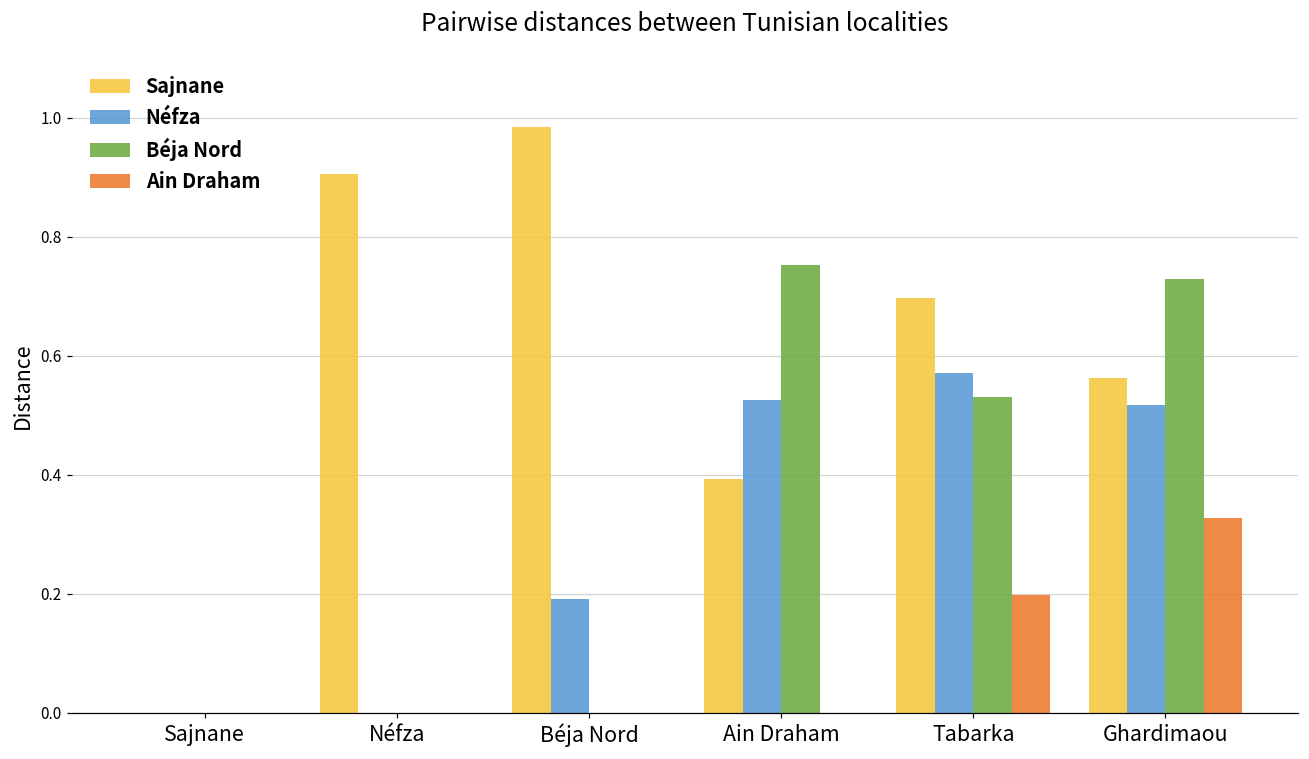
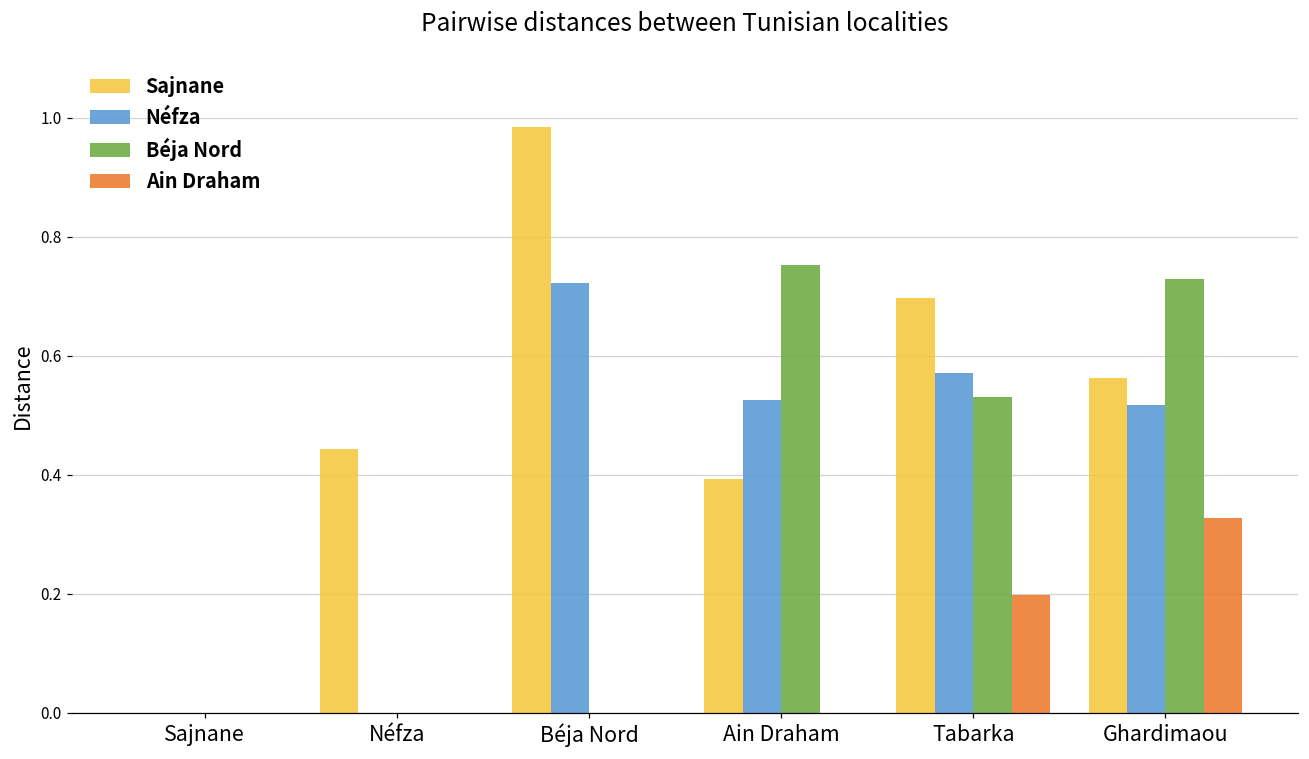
  {
    "Sajnane": {
      "Sajnane": 0.00,
-     "Néfza": 0.91,
+     "Néfza": 0.44,
      "Béja Nord": 0.99,
      "Ain Draham": 0.39,
      "Tabarka": 0.70,
      "Ghardimaou": 0.56
    },
    "Néfza": {
      "Sajnane": 0.00,
      "Néfza": 0.00,
-     "Béja Nord": 0.19,
+     "Béja Nord": 0.72,
      "Ain Draham": 0.53,
      "Tabarka": 0.57,
      "Ghardimaou": 0.52
    },
    "Béja Nord": {
      "Sajnane": 0.00,
      "Néfza": 0.00,
      "Béja Nord": 0.00,
      "Ain Draham": 0.75,
      "Tabarka": 0.53,
      "Ghardimaou": 0.73
    },
    "Ain Draham": {
      "Sajnane": 0.00,
      "Néfza": 0.00,
      "Béja Nord": 0.00,
      "Ain Draham": 0.00,
      "Tabarka": 0.20,
      "Ghardimaou": 0.33
    }
  }
